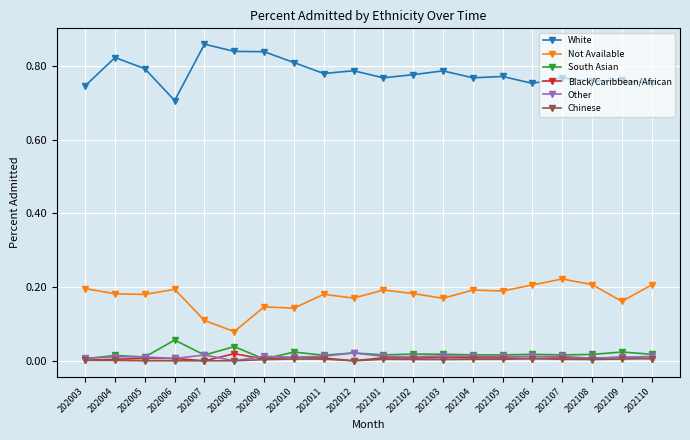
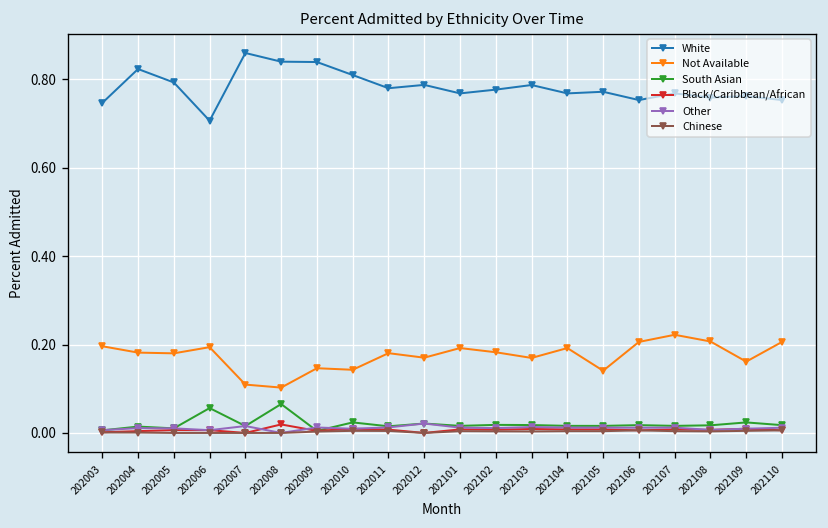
  {
    "White": {
      "202003": 0.75,
      "202004": 0.82,
      "202005": 0.79,
      "202006": 0.71,
      "202007": 0.86,
      "202008": 0.84,
      "202009": 0.84,
      "202010": 0.81,
      "202011": 0.78,
      "202012": 0.79,
      "202101": 0.77,
      "202102": 0.78,
      "202103": 0.79,
      "202104": 0.77,
      "202105": 0.77,
      "202106": 0.75
    },
    "Not Available": {
      "202003": 0.20,
      "202004": 0.18,
      "202005": 0.18,
      "202006": 0.19,
      "202007": 0.11,
-     "202008": 0.08,
+     "202008": 0.10,
      "202009": 0.15,
      "202010": 0.14,
      "202011": 0.18,
      "202012": 0.17,
      "202101": 0.19,
      "202102": 0.18,
      "202103": 0.17,
      "202104": 0.19,
-     "202105": 0.19,
+     "202105": 0.14,
      "202106": 0.21,
      "202107": 0.22,
      "202108": 0.21,
      "202109": 0.16,
      "202110": 0.21
    },
    "South Asian": {
      "202006": 0.06,
-     "202008": 0.04,
+     "202008": 0.07,
      "202010": 0.02,
      "202102": 0.02,
      "202108": 0.02,
      "202109": 0.02
    },
    "Black/Caribbean/African": {
      "202008": 0.02
    },
    "Other": {
      "202009": 0.01
    }
  }
